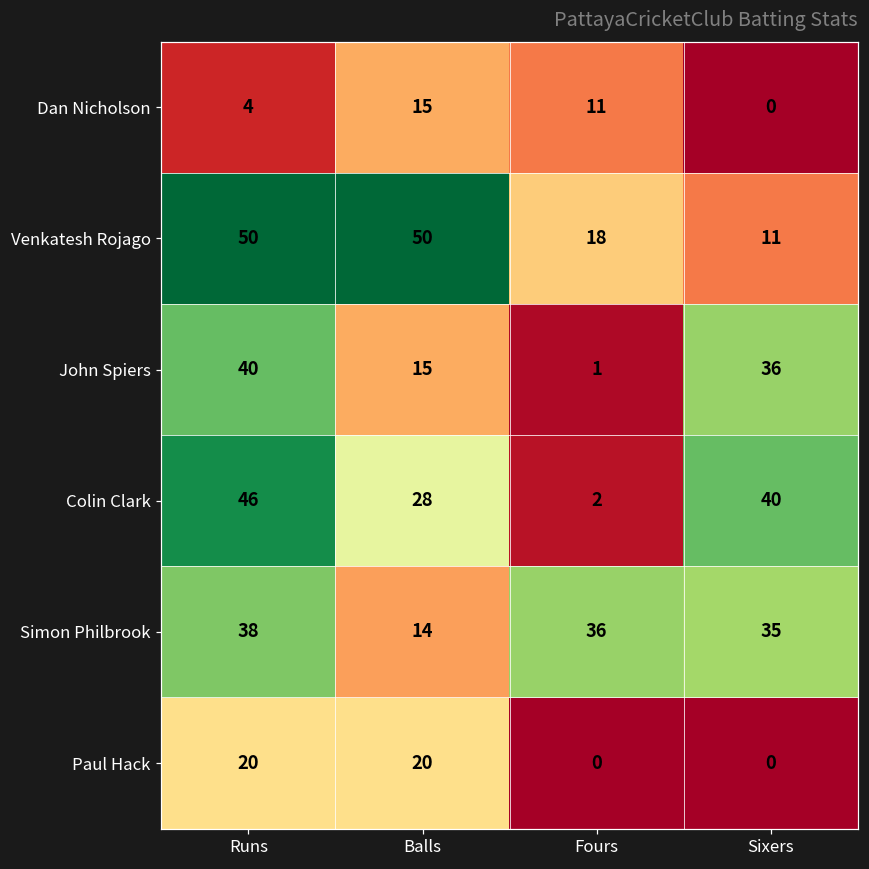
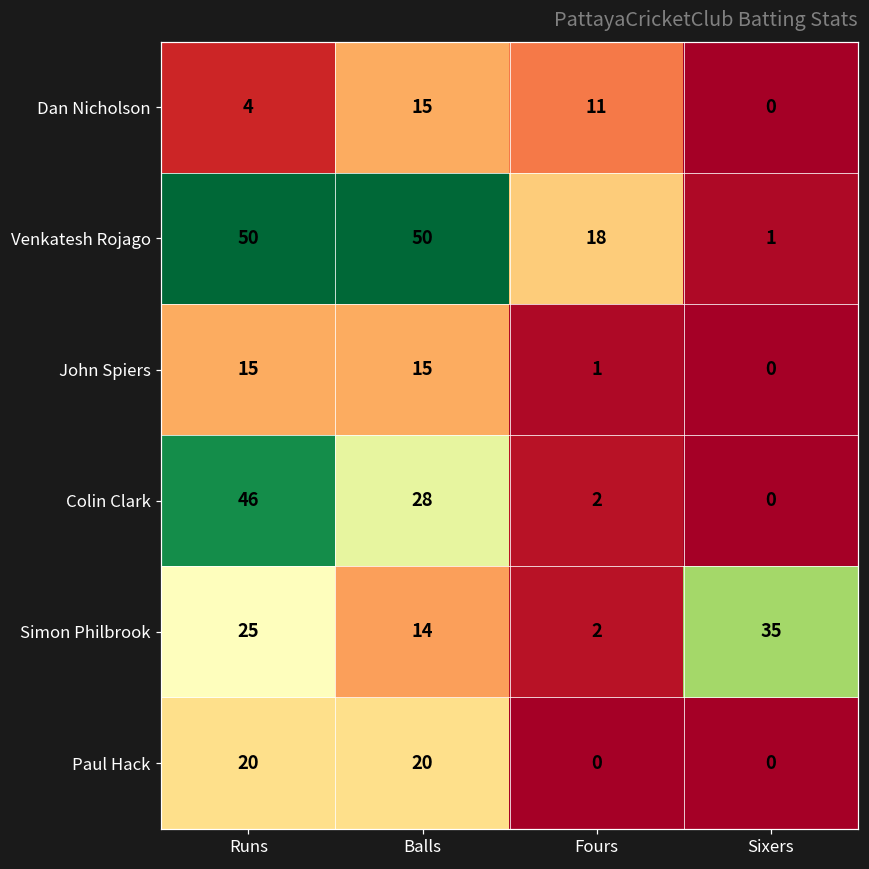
  {
    "Dan Nicholson": {
      "Runs": 4,
      "Balls": 15,
      "Fours": 11,
      "Sixers": 0
    },
    "Venkatesh Rojago": {
      "Runs": 50,
      "Balls": 50,
      "Fours": 18,
-     "Sixers": 11
+     "Sixers": 1
    },
    "John Spiers": {
-     "Runs": 40,
+     "Runs": 15,
      "Balls": 15,
      "Fours": 1,
-     "Sixers": 36
+     "Sixers": 0
    },
    "Colin Clark": {
      "Runs": 46,
      "Balls": 28,
      "Fours": 2,
-     "Sixers": 40
+     "Sixers": 0
    },
    "Simon Philbrook": {
-     "Runs": 38,
+     "Runs": 25,
      "Balls": 14,
-     "Fours": 36,
+     "Fours": 2,
      "Sixers": 35
    },
    "Paul Hack": {
      "Runs": 20,
      "Balls": 20,
      "Fours": 0,
      "Sixers": 0
    }
  }
